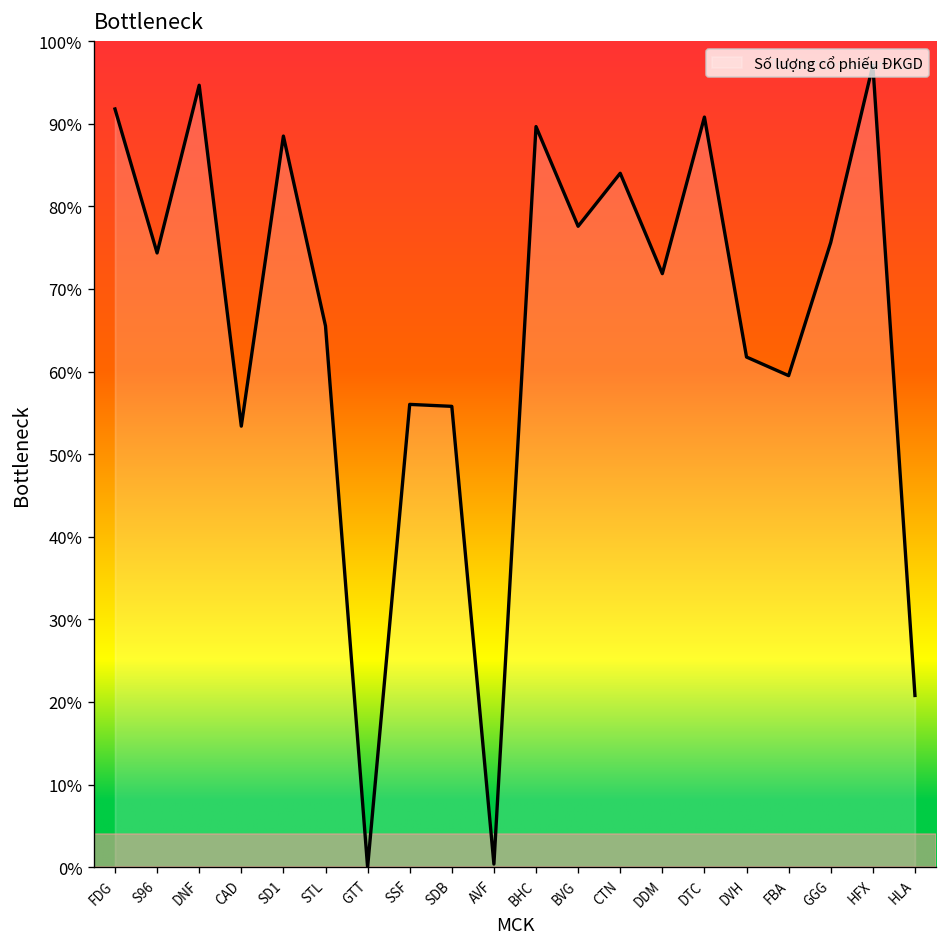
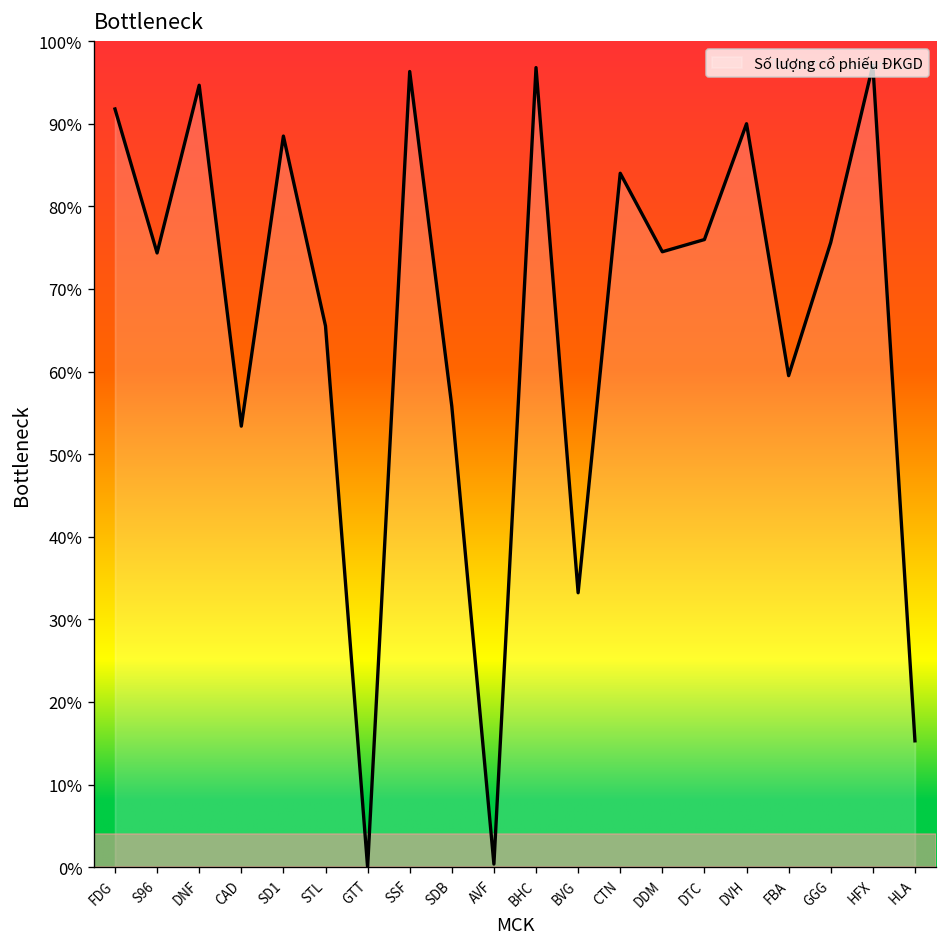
  {
    "FDG": "92%",
    "S96": "74%",
    "DNF": "95%",
    "CAD": "53%",
    "SD1": "89%",
    "STL": "66%",
-   "SSF": "56%",
+   "SSF": "96%",
    "SDB": "56%",
-   "BHC": "90%",
-   "BVG": "78%",
+   "BHC": "97%",
+   "BVG": "33%",
    "CTN": "84%",
-   "DDM": "72%",
-   "DTC": "91%",
-   "DVH": "62%",
+   "DDM": "75%",
+   "DTC": "76%",
+   "DVH": "90%",
    "FBA": "60%",
    "GGG": "76%",
-   "HLA": "21%"
+   "HLA": "15%"
  }
